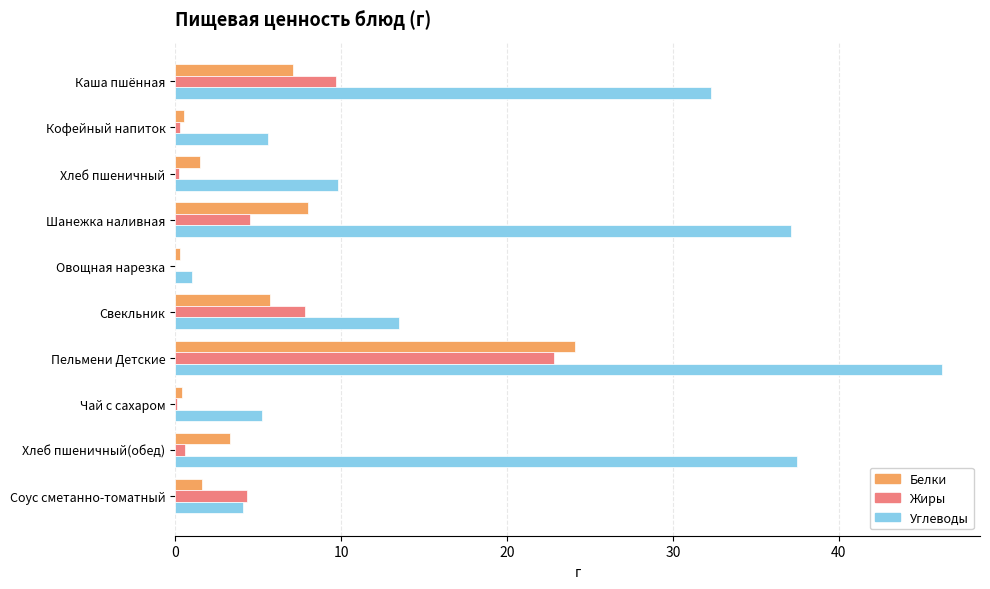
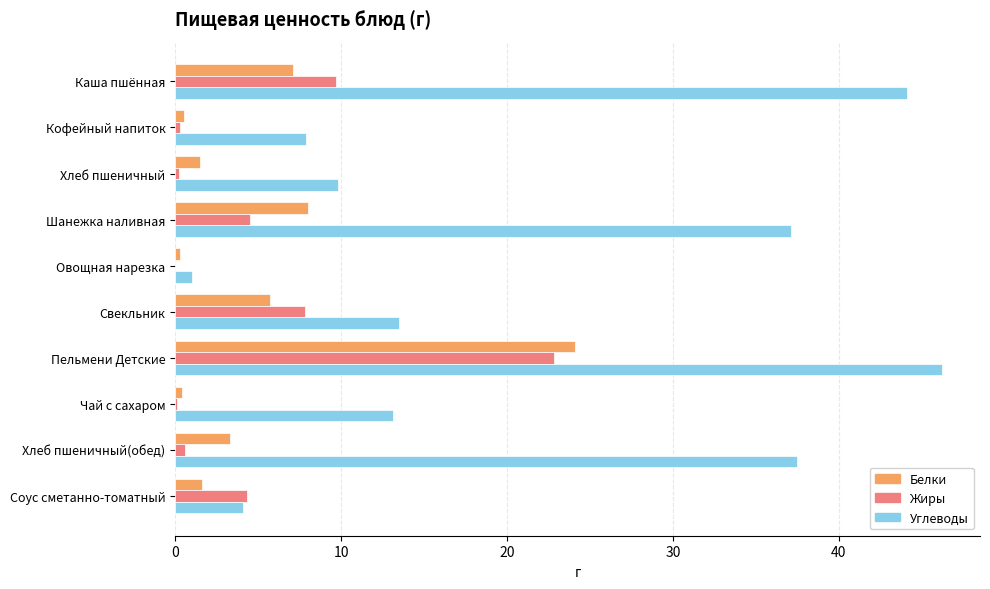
  {
    "Углеводы": {
-     "Каша пшённая": 32.3,
-     "Кофейный напиток": 5.6,
+     "Каша пшённая": 44.1,
+     "Кофейный напиток": 7.9,
      "Хлеб пшеничный": 9.8,
      "Шанежка наливная": 37.1,
      "Овощная нарезка": 1.0,
      "Свекльник": 13.5,
      "Пельмени Детские": 46.2,
-     "Чай с сахаром": 5.2,
+     "Чай с сахаром": 13.1,
      "Хлеб пшеничный(обед)": 37.5,
      "Соус сметанно-томатный": 4.1
    }
  }
